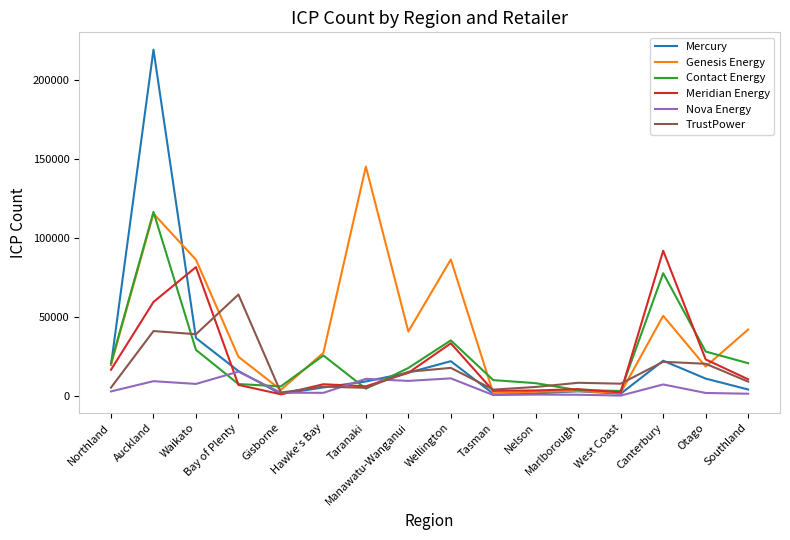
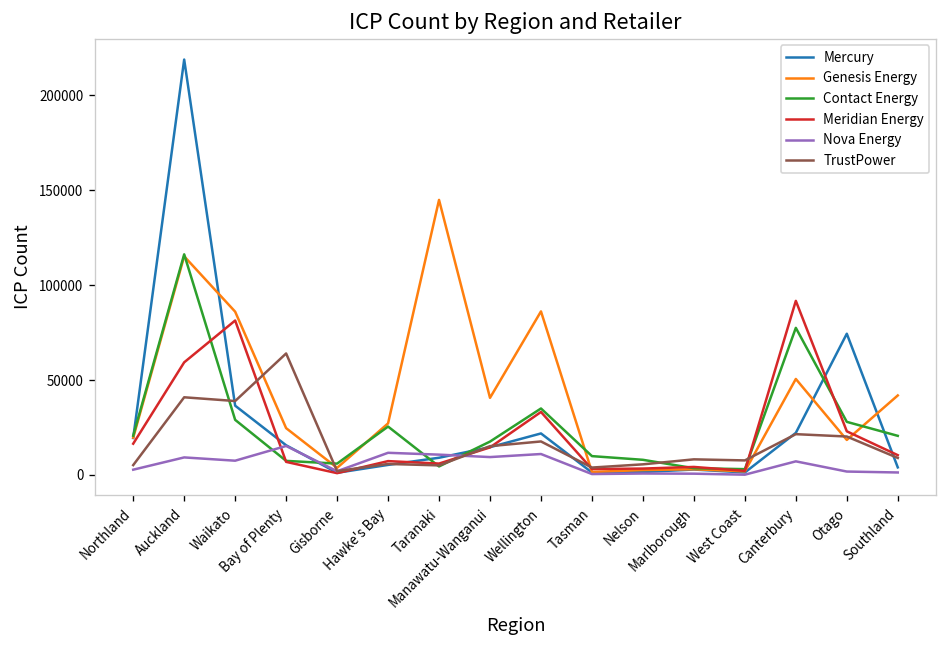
  {
    "Mercury": {
      "Auckland": 219000,
      "Waikato": 36000,
      "Taranaki": 9000,
      "Wellington": 22000,
-     "Otago": 11000,
+     "Otago": 74000,
      "Southland": 4000
    },
    "Genesis Energy": {
      "Waikato": 86000,
      "Bay of Plenty": 25000,
      "Gisborne": 4000,
      "Hawke's Bay": 27000,
      "Taranaki": 145000,
      "Manawatu-Wanganui": 41000,
      "Wellington": 86000,
      "Canterbury": 51000,
      "Otago": 18000,
      "Southland": 42000
    },
    "Contact Energy": {
      "Waikato": 29000,
      "Gisborne": 6000,
      "Hawke's Bay": 25000,
      "Manawatu-Wanganui": 18000,
      "Wellington": 35000,
      "Tasman": 10000,
      "Nelson": 8000,
      "Canterbury": 77000,
      "Otago": 28000,
      "Southland": 21000
    },
    "Meridian Energy": {
      "Northland": 16000,
      "Auckland": 59000,
      "Waikato": 81000,
      "Wellington": 33000,
      "Canterbury": 92000,
      "Otago": 23000
    },
    "Nova Energy": {
      "Northland": 3000,
      "Auckland": 9000,
      "Waikato": 7000,
-     "Hawke's Bay": 2000,
+     "Hawke's Bay": 12000,
      "Taranaki": 11000,
      "Manawatu-Wanganui": 9000,
      "Wellington": 11000,
      "Marlborough": 1000,
      "Canterbury": 7000,
      "Otago": 2000,
      "Southland": 1000
    },
    "TrustPower": {
      "Northland": 5000,
      "Auckland": 41000,
      "Waikato": 39000,
      "Bay of Plenty": 64000,
      "Wellington": 18000,
      "Nelson": 6000,
      "Marlborough": 8000,
      "West Coast": 8000,
      "Otago": 20000
    }
  }
